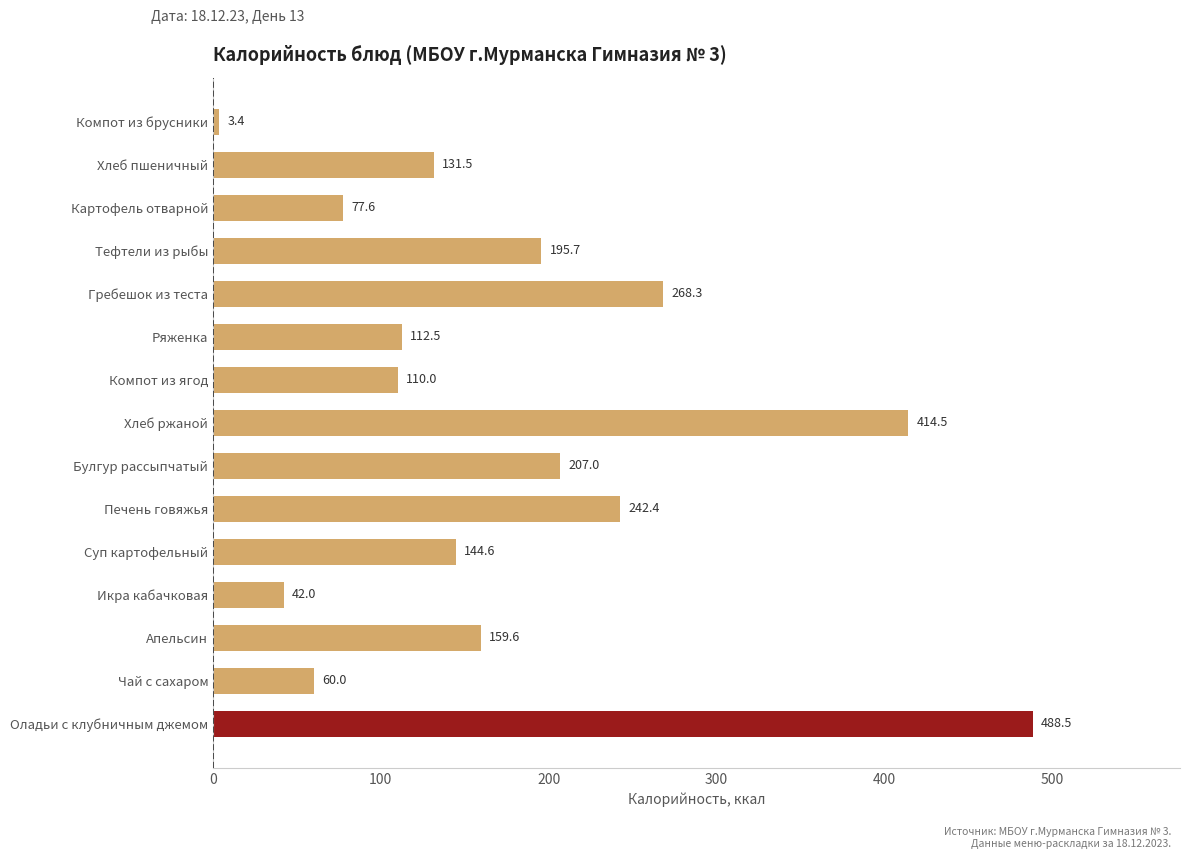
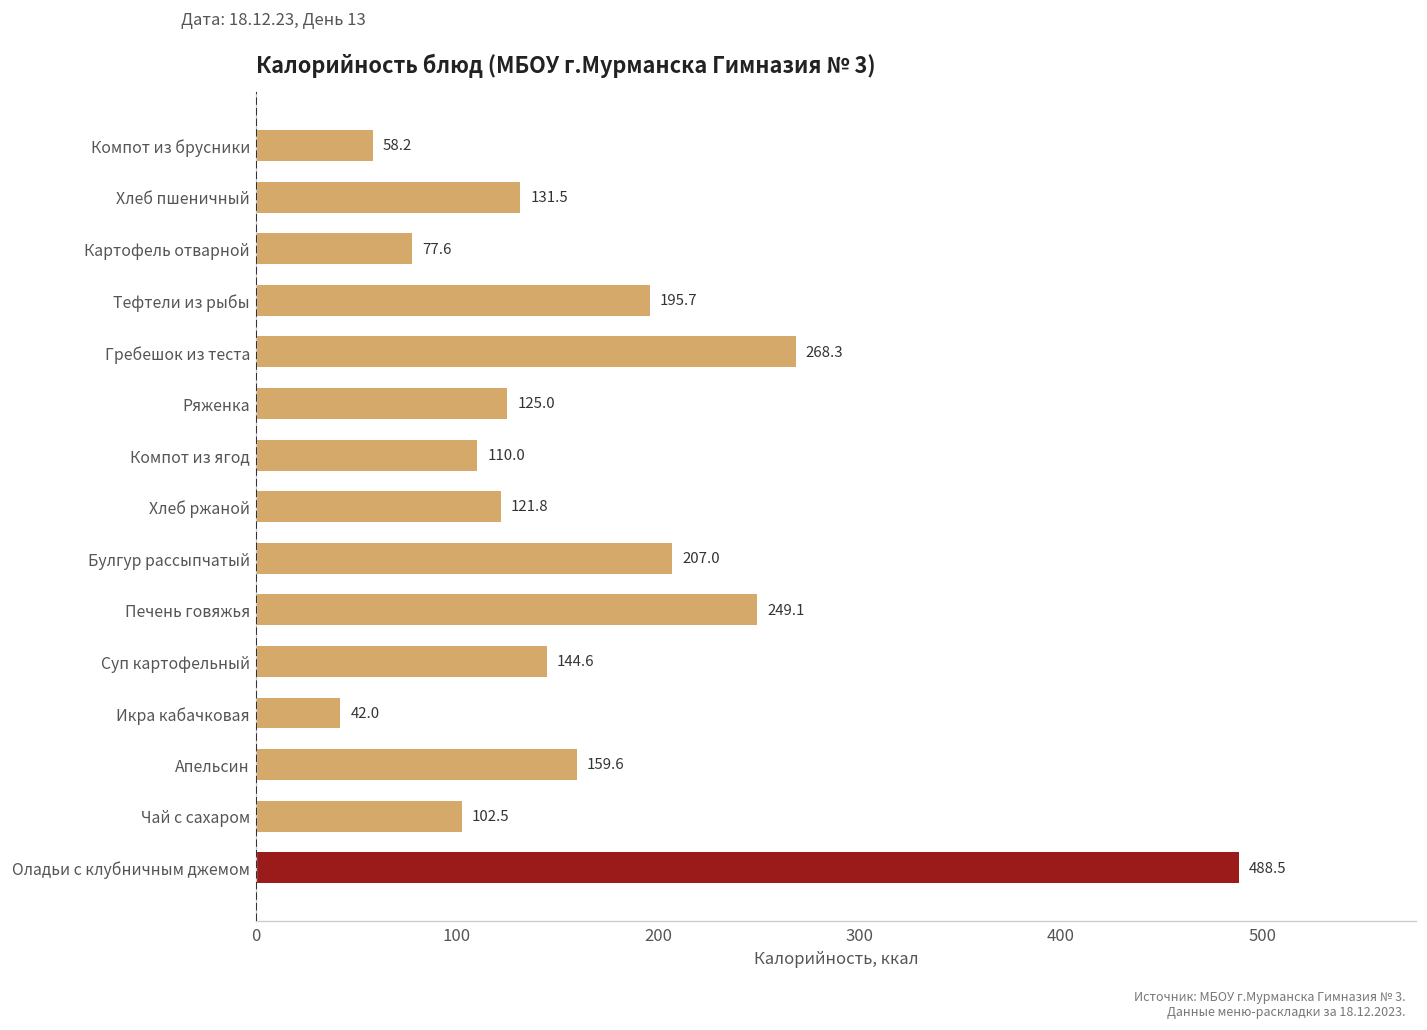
  {
-   "Компот из брусники": 3.4,
+   "Компот из брусники": 58.2,
    "Хлеб пшеничный": 131.5,
    "Картофель отварной": 77.6,
    "Тефтели из рыбы": 195.7,
    "Гребешок из теста": 268.3,
-   "Ряженка": 112.5,
+   "Ряженка": 125.0,
    "Компот из ягод": 110.0,
-   "Хлеб ржаной": 414.5,
+   "Хлеб ржаной": 121.8,
    "Булгур рассыпчатый": 207.0,
-   "Печень говяжья": 242.4,
+   "Печень говяжья": 249.1,
    "Суп картофельный": 144.6,
    "Икра кабачковая": 42.0,
    "Апельсин": 159.6,
-   "Чай с сахаром": 60.0,
+   "Чай с сахаром": 102.5,
    "Оладьи с клубничным джемом": 488.5
  }
